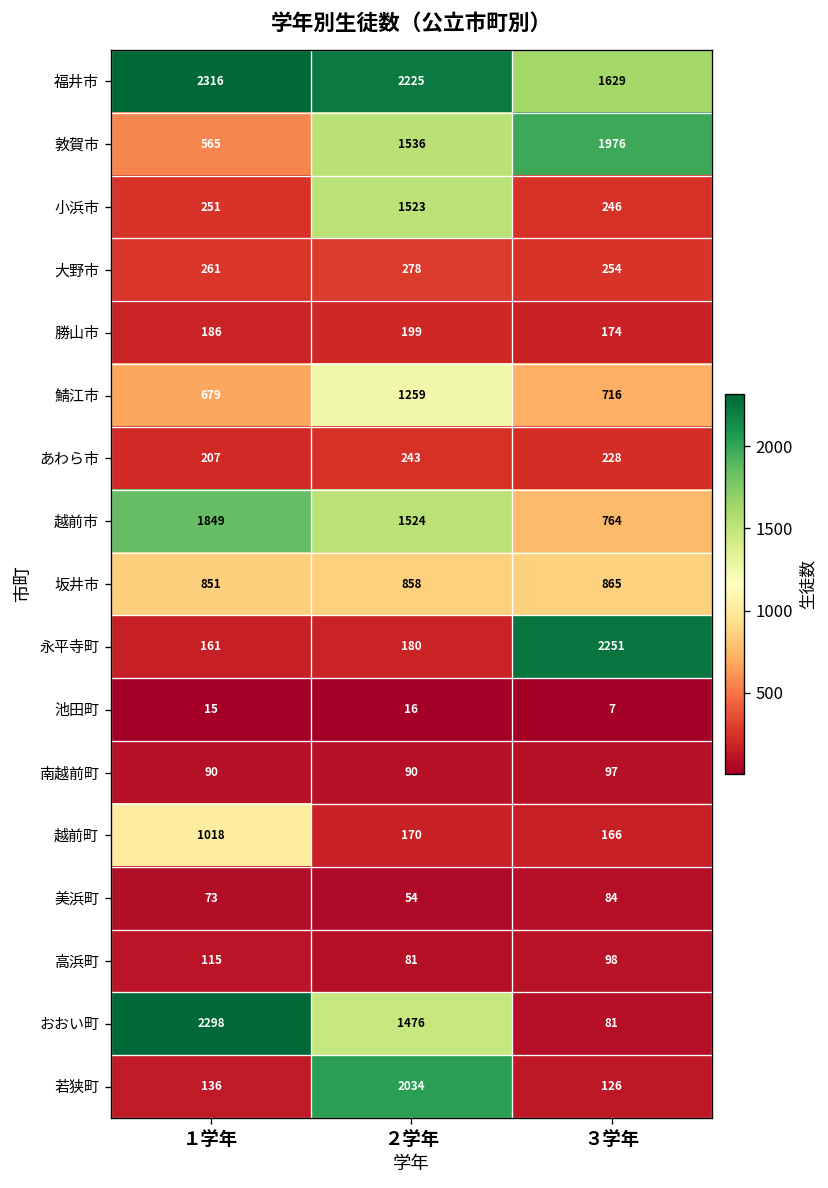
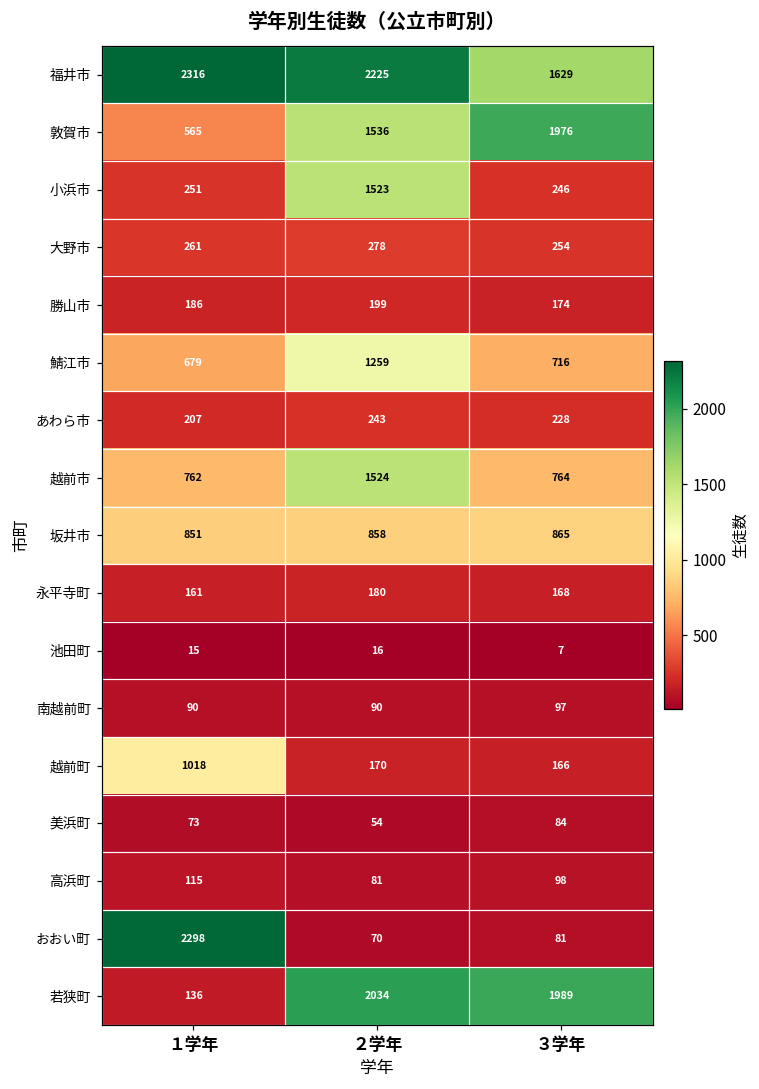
  {
    "福井市": {
      "１学年": 2316,
      "２学年": 2225,
      "３学年": 1629
    },
    "敦賀市": {
      "１学年": 565,
      "２学年": 1536,
      "３学年": 1976
    },
    "小浜市": {
      "１学年": 251,
      "２学年": 1523,
      "３学年": 246
    },
    "大野市": {
      "１学年": 261,
      "２学年": 278,
      "３学年": 254
    },
    "勝山市": {
      "１学年": 186,
      "２学年": 199,
      "３学年": 174
    },
    "鯖江市": {
      "１学年": 679,
      "２学年": 1259,
      "３学年": 716
    },
    "あわら市": {
      "１学年": 207,
      "２学年": 243,
      "３学年": 228
    },
    "越前市": {
-     "１学年": 1849,
+     "１学年": 762,
      "２学年": 1524,
      "３学年": 764
    },
    "坂井市": {
      "１学年": 851,
      "２学年": 858,
      "３学年": 865
    },
    "永平寺町": {
      "１学年": 161,
      "２学年": 180,
-     "３学年": 2251
+     "３学年": 168
    },
    "池田町": {
      "１学年": 15,
      "２学年": 16,
      "３学年": 7
    },
    "南越前町": {
      "１学年": 90,
      "２学年": 90,
      "３学年": 97
    },
    "越前町": {
      "１学年": 1018,
      "２学年": 170,
      "３学年": 166
    },
    "美浜町": {
      "１学年": 73,
      "２学年": 54,
      "３学年": 84
    },
    "高浜町": {
      "１学年": 115,
      "２学年": 81,
      "３学年": 98
    },
    "おおい町": {
      "１学年": 2298,
-     "２学年": 1476,
+     "２学年": 70,
      "３学年": 81
    },
    "若狭町": {
      "１学年": 136,
      "２学年": 2034,
-     "３学年": 126
+     "３学年": 1989
    }
  }
